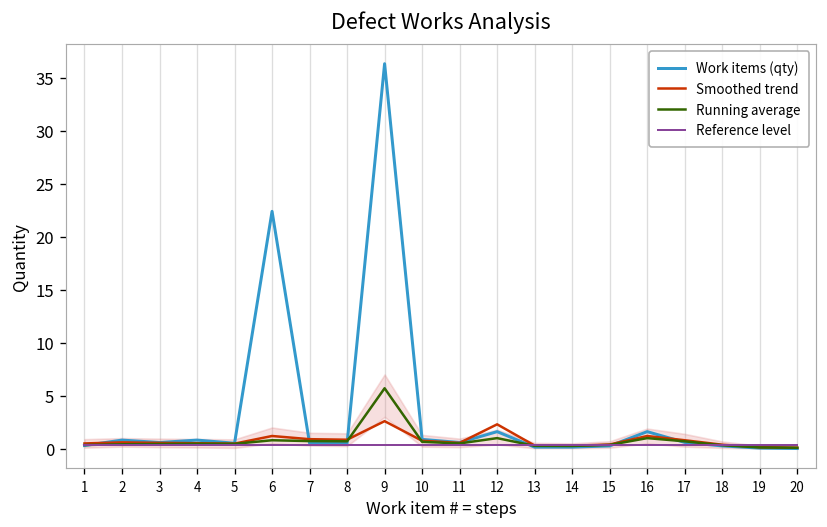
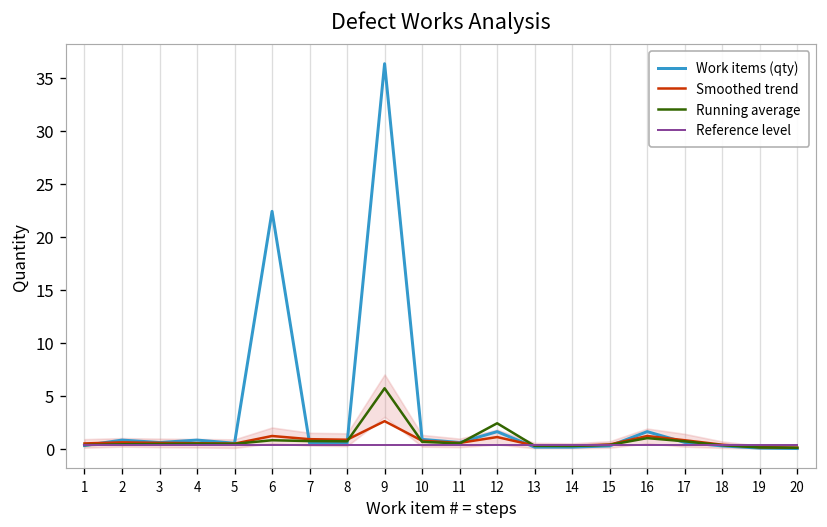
  {
    "Work items (qty)": {
      "6": 22,
      "9": 36
    },
    "Smoothed trend": {
      "6": 1,
      "9": 3,
-     "12": 2
+     "12": 1
    },
    "Running average": {
      "6": 1,
      "9": 6,
-     "12": 1
+     "12": 2
    },
    "Reference level": {
      "6": 0,
      "9": 0,
      "10": 0,
      "12": 0,
      "16": 0
    }
  }
